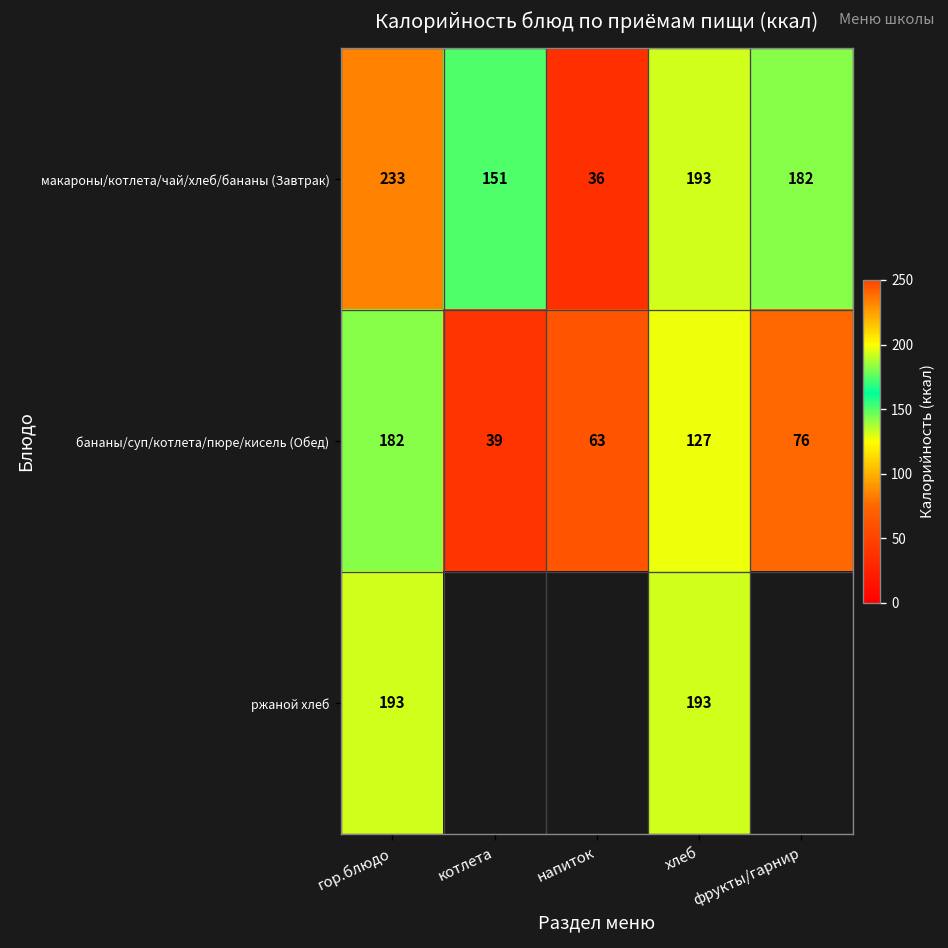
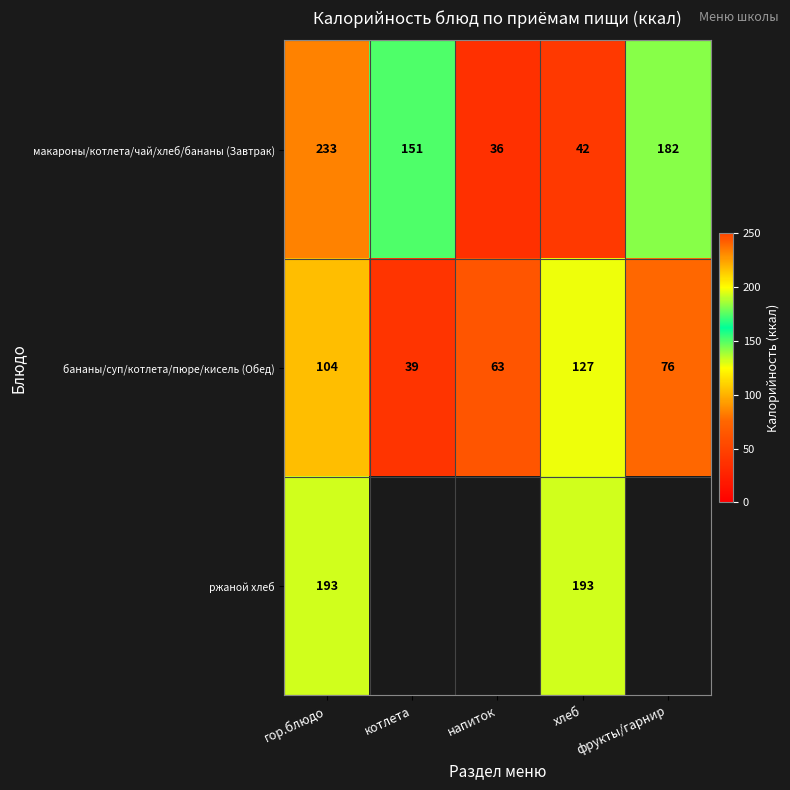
  {
    "макароны/котлета/чай/хлеб/бананы (Завтрак)": {
      "гор.блюдо": 233,
      "котлета": 151,
      "напиток": 36,
-     "хлеб": 193,
+     "хлеб": 42,
      "фрукты/гарнир": 182
    },
    "бананы/суп/котлета/пюре/кисель (Обед)": {
-     "гор.блюдо": 182,
+     "гор.блюдо": 104,
      "котлета": 39,
      "напиток": 63,
      "хлеб": 127,
      "фрукты/гарнир": 76
    },
    "ржаной хлеб": {
      "гор.блюдо": 193,
      "хлеб": 193
    }
  }
